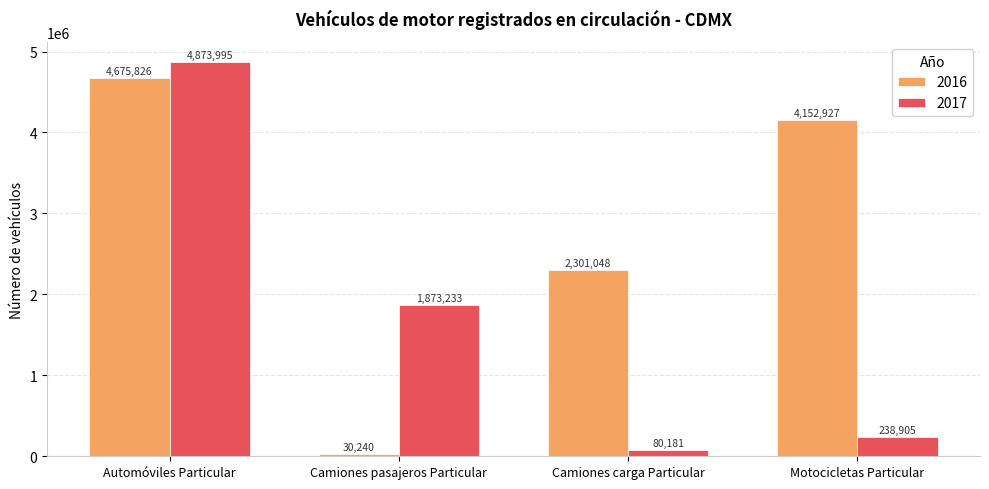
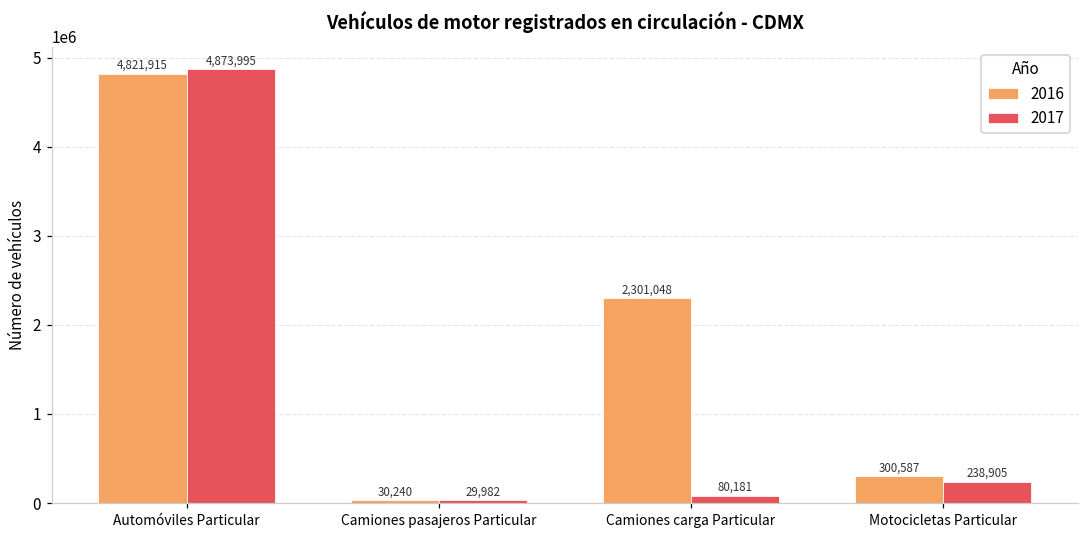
  {
    "2016": {
-     "Automóviles Particular": "4,675,826",
+     "Automóviles Particular": "4,821,915",
      "Camiones pasajeros Particular": "30,240",
      "Camiones carga Particular": "2,301,048",
-     "Motocicletas Particular": "4,152,927"
+     "Motocicletas Particular": "300,587"
    },
    "2017": {
      "Automóviles Particular": "4,873,995",
-     "Camiones pasajeros Particular": "1,873,233",
+     "Camiones pasajeros Particular": "29,982",
      "Camiones carga Particular": "80,181",
      "Motocicletas Particular": "238,905"
    }
  }
